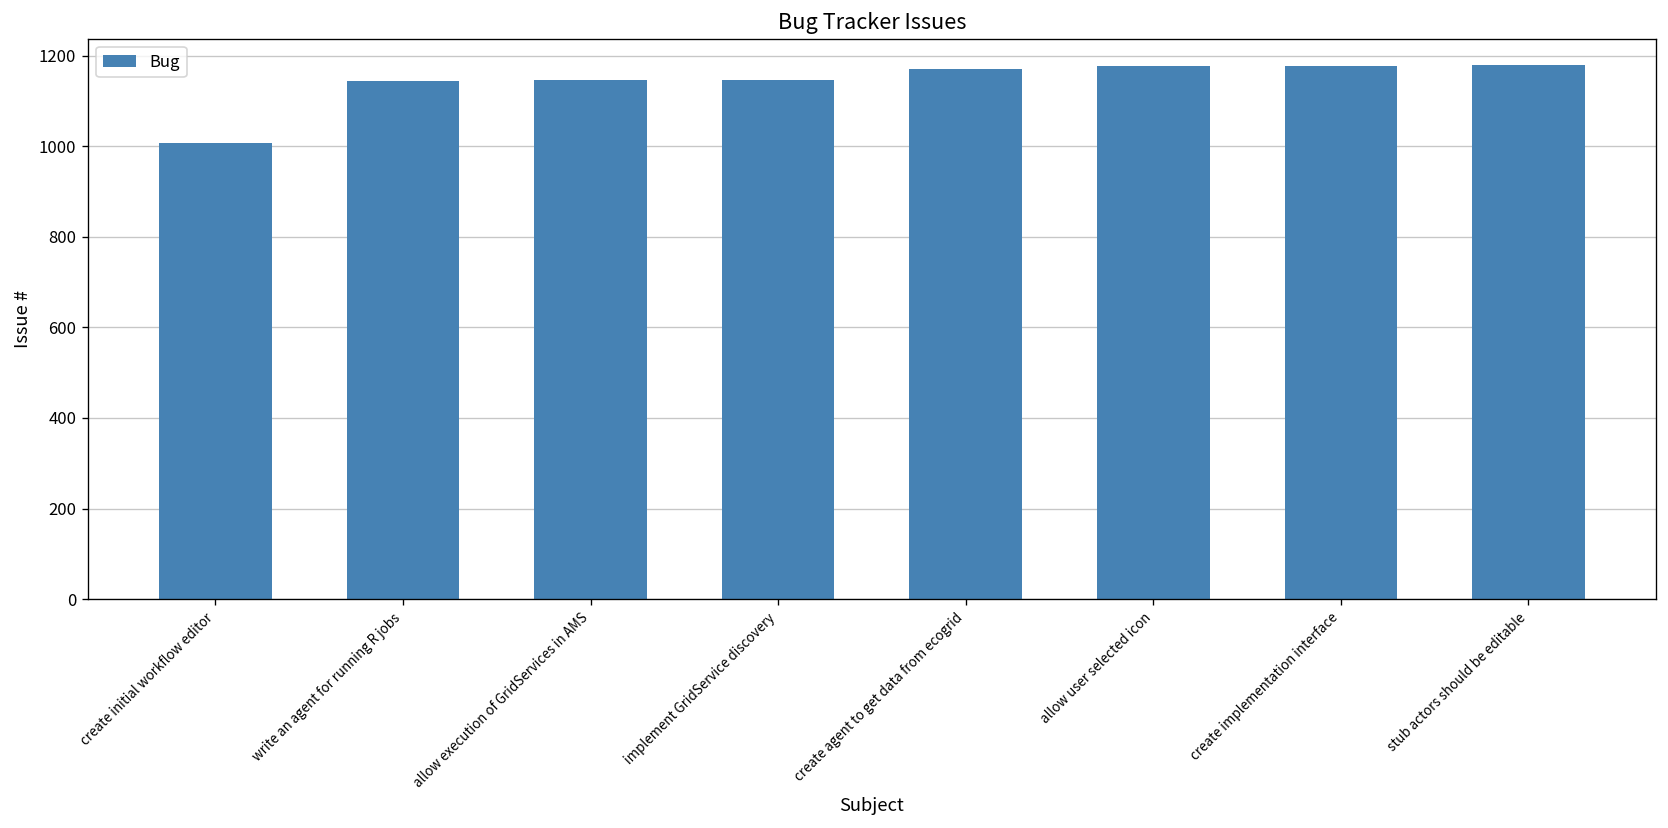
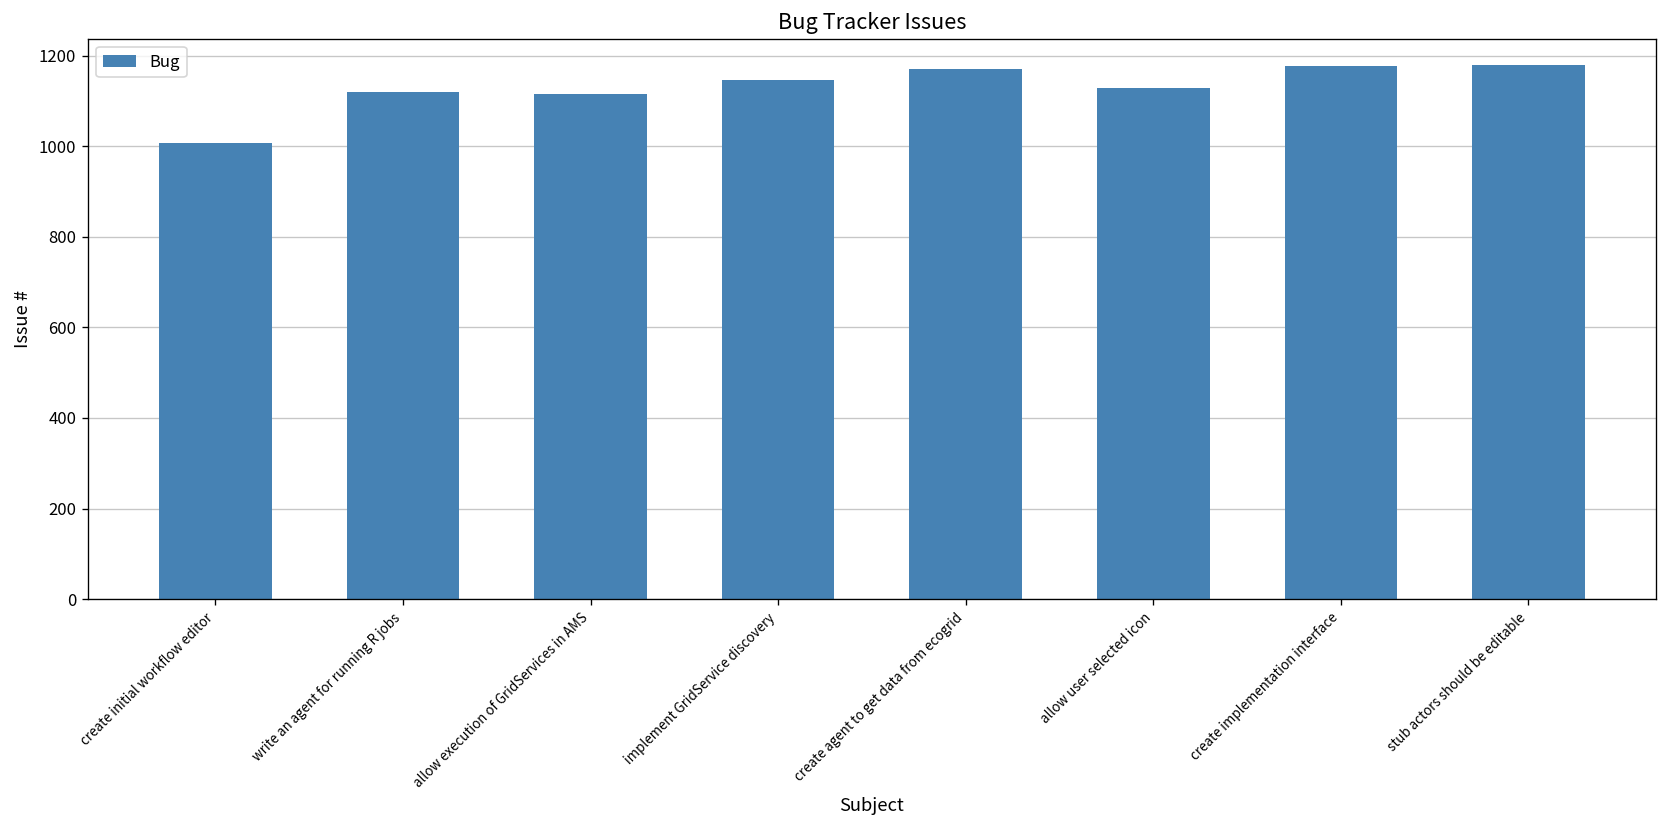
  {
    "create initial workflow editor": 1010,
-   "write an agent for running R jobs": 1140,
-   "allow execution of GridServices in AMS": 1150,
+   "write an agent for running R jobs": 1120,
+   "allow execution of GridServices in AMS": 1120,
    "implement GridService discovery": 1150,
    "create agent to get data from ecogrid": 1170,
-   "allow user selected icon": 1180,
+   "allow user selected icon": 1130,
    "create implementation interface": 1180,
    "stub actors should be editable": 1180
  }
